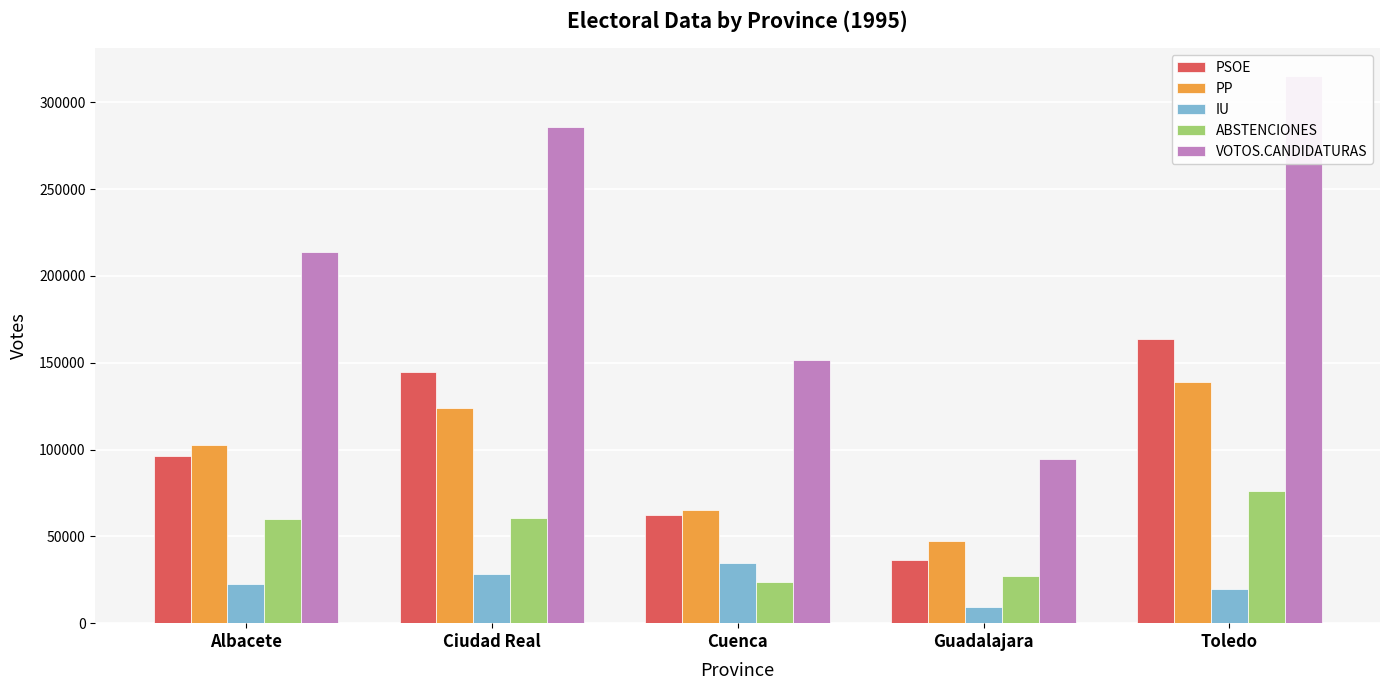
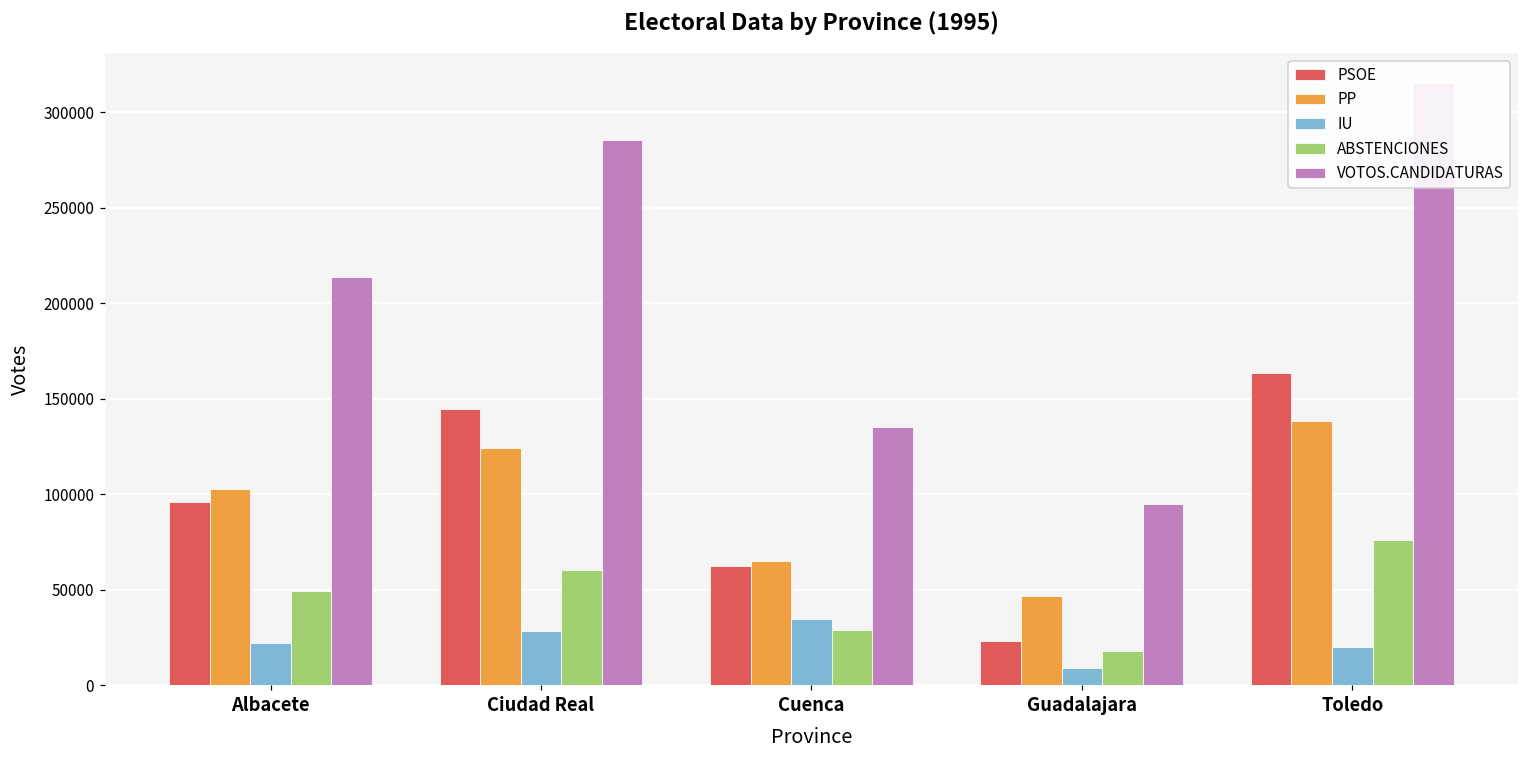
  {
    "PSOE": {
      "Albacete": 96000,
      "Ciudad Real": 145000,
      "Cuenca": 63000,
-     "Guadalajara": 36000,
+     "Guadalajara": 23000,
      "Toledo": 164000
    },
    "PP": {
      "Albacete": 103000,
      "Ciudad Real": 124000,
      "Cuenca": 65000,
      "Guadalajara": 47000,
      "Toledo": 139000
    },
    "IU": {
      "Albacete": 22000,
      "Ciudad Real": 28000,
      "Cuenca": 35000,
      "Guadalajara": 9000,
      "Toledo": 20000
    },
    "ABSTENCIONES": {
-     "Albacete": 60000,
+     "Albacete": 49000,
      "Ciudad Real": 61000,
-     "Cuenca": 24000,
-     "Guadalajara": 27000,
+     "Cuenca": 29000,
+     "Guadalajara": 18000,
      "Toledo": 76000
    },
    "VOTOS.CANDIDATURAS": {
      "Albacete": 214000,
      "Ciudad Real": 286000,
-     "Cuenca": 152000,
+     "Cuenca": 135000,
      "Guadalajara": 95000
    }
  }
